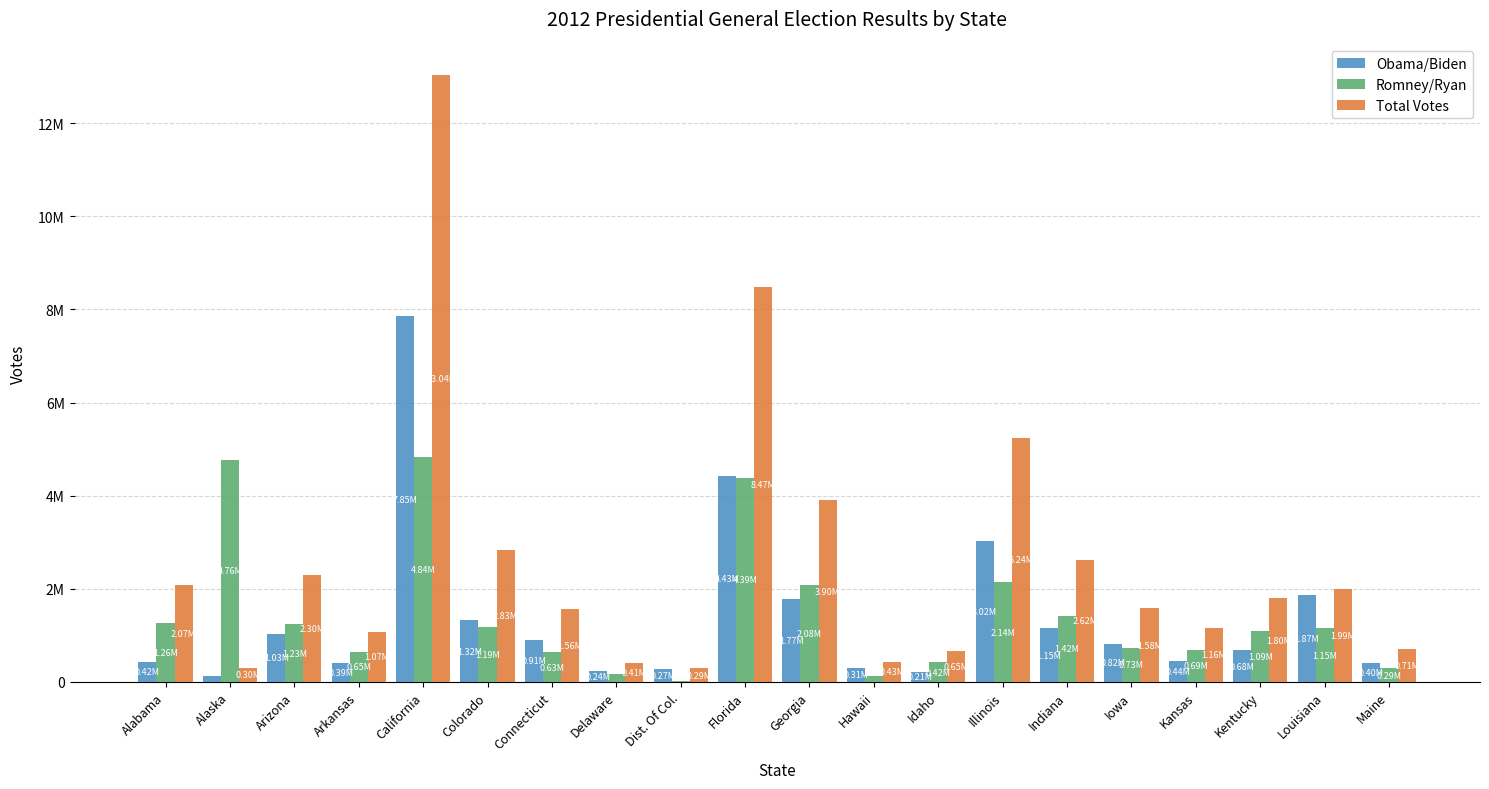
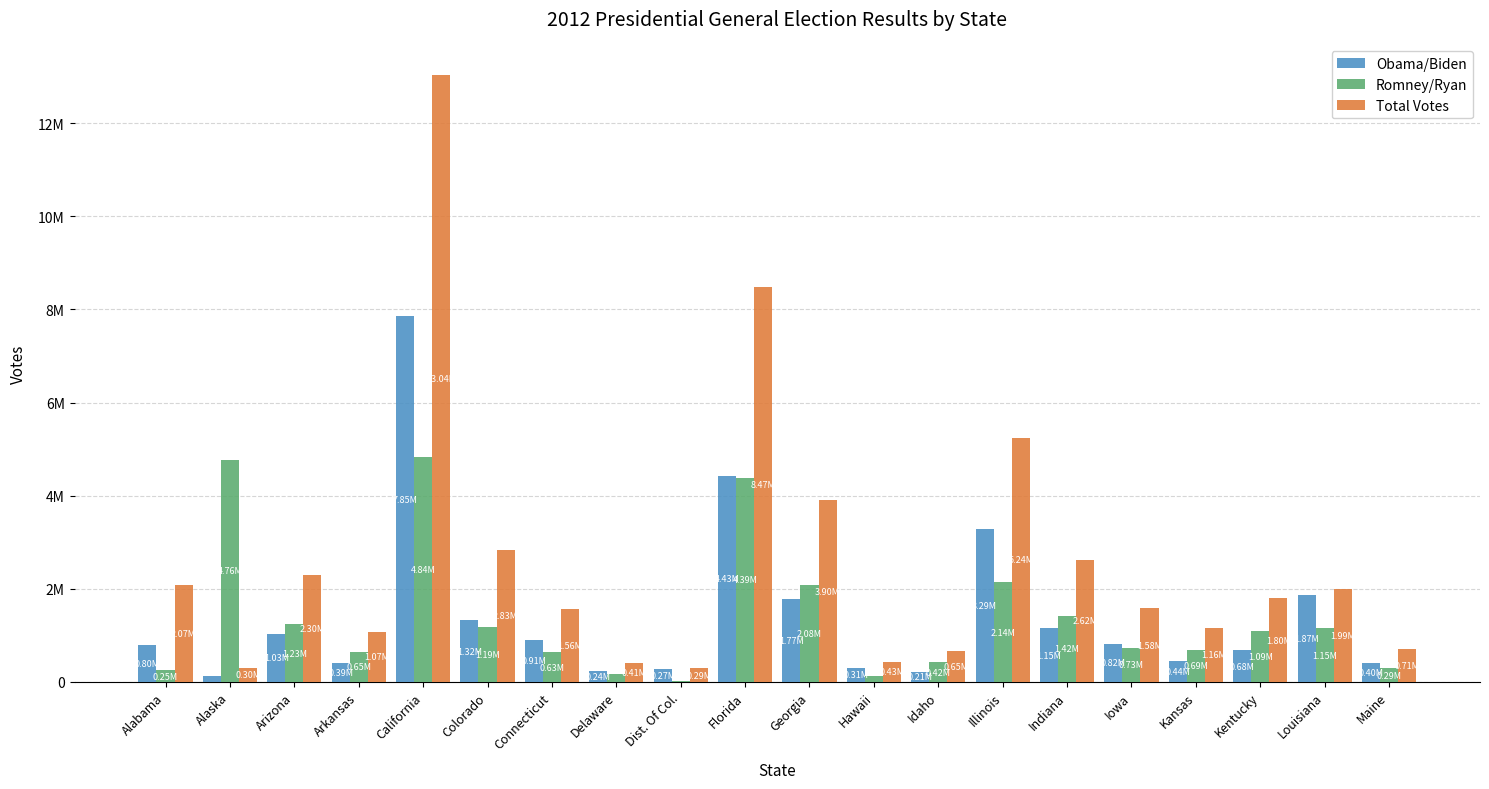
  {
    "Obama/Biden": {
-     "Alabama": "0.42M",
+     "Alabama": "0.80M",
      "Arizona": "1.03M",
      "Arkansas": "0.39M",
      "California": "7.85M",
      "Connecticut": "0.91M",
      "Delaware": "0.24M",
      "Dist. Of Col.": "0.27M",
      "Georgia": "1.77M",
      "Hawaii": "0.31M",
      "Idaho": "0.21M",
-     "Illinois": "3.02M",
+     "Illinois": "3.29M",
      "Indiana": "1.15M",
      "Kansas": "0.44M",
      "Kentucky": "0.68M",
      "Louisiana": "1.87M"
    },
    "Romney/Ryan": {
-     "Alabama": "1.26M",
+     "Alabama": "0.25M",
      "Alaska": "4.76M",
      "Arizona": "1.23M",
      "Arkansas": "0.65M",
      "California": "4.84M",
      "Connecticut": "0.63M",
      "Georgia": "2.08M",
      "Idaho": "0.42M",
      "Illinois": "2.14M",
      "Indiana": "1.42M",
      "Kansas": "0.69M",
      "Kentucky": "1.09M",
      "Louisiana": "1.15M"
    },
    "Total Votes": {
      "Alabama": "2.07M",
      "Alaska": "0.30M",
      "Arizona": "2.30M",
      "Arkansas": "1.07M",
      "California": "13.04M",
      "Colorado": "2.83M",
      "Connecticut": "1.56M",
      "Delaware": "0.41M",
      "Dist. Of Col.": "0.29M",
      "Florida": "8.47M",
      "Georgia": "3.90M",
      "Hawaii": "0.43M",
      "Idaho": "0.65M",
      "Illinois": "5.24M",
      "Indiana": "2.62M",
      "Iowa": "1.58M",
      "Kansas": "1.16M",
      "Kentucky": "1.80M",
      "Louisiana": "1.99M",
      "Maine": "0.71M"
    }
  }
